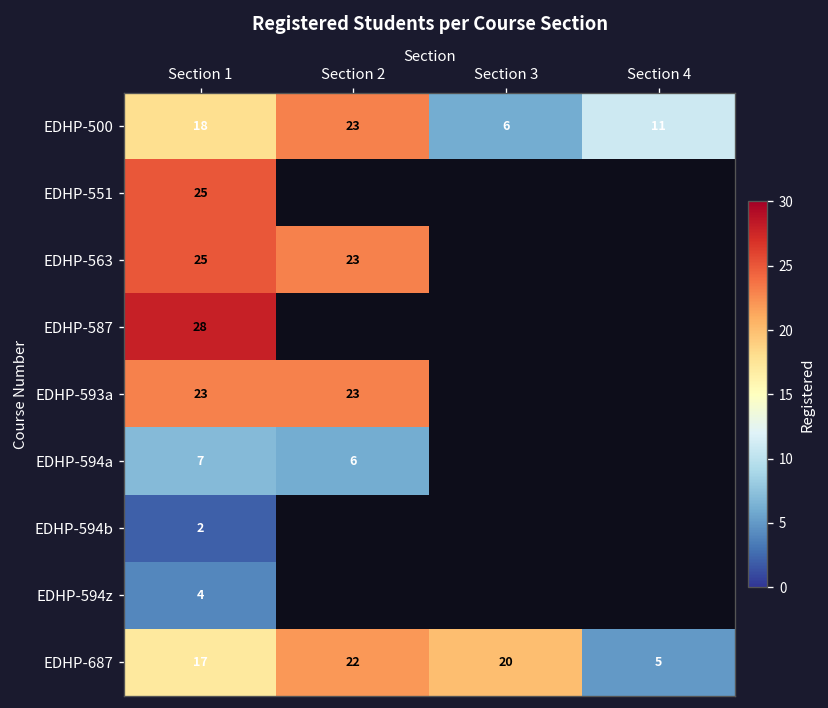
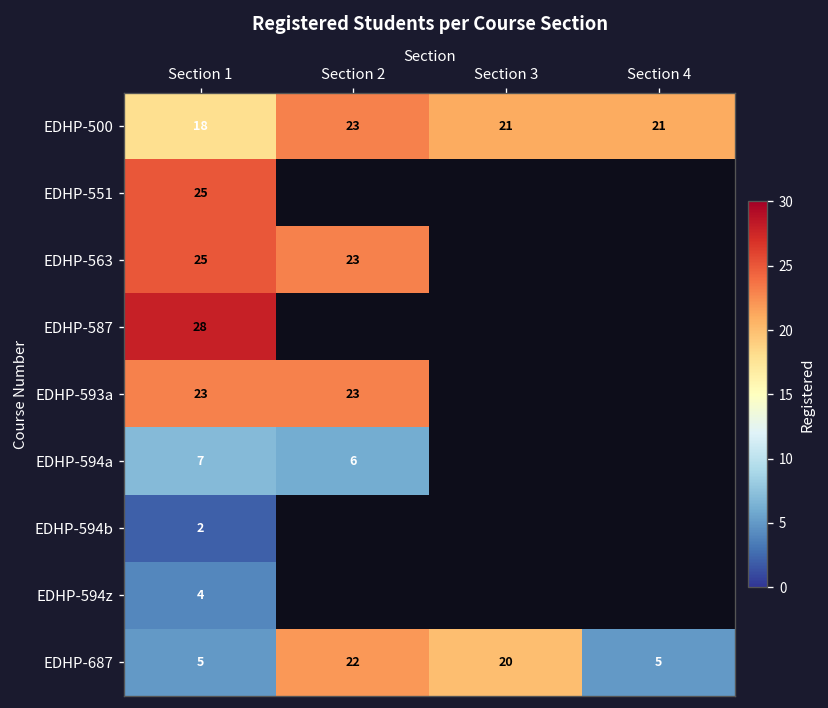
  {
    "EDHP-500": {
      "Section 1": 18,
      "Section 2": 23,
-     "Section 3": 6,
-     "Section 4": 11
+     "Section 3": 21,
+     "Section 4": 21
    },
    "EDHP-551": {
      "Section 1": 25
    },
    "EDHP-563": {
      "Section 1": 25,
      "Section 2": 23
    },
    "EDHP-587": {
      "Section 1": 28
    },
    "EDHP-593a": {
      "Section 1": 23,
      "Section 2": 23
    },
    "EDHP-594a": {
      "Section 1": 7,
      "Section 2": 6
    },
    "EDHP-594b": {
      "Section 1": 2
    },
    "EDHP-594z": {
      "Section 1": 4
    },
    "EDHP-687": {
-     "Section 1": 17,
+     "Section 1": 5,
      "Section 2": 22,
      "Section 3": 20,
      "Section 4": 5
    }
  }
